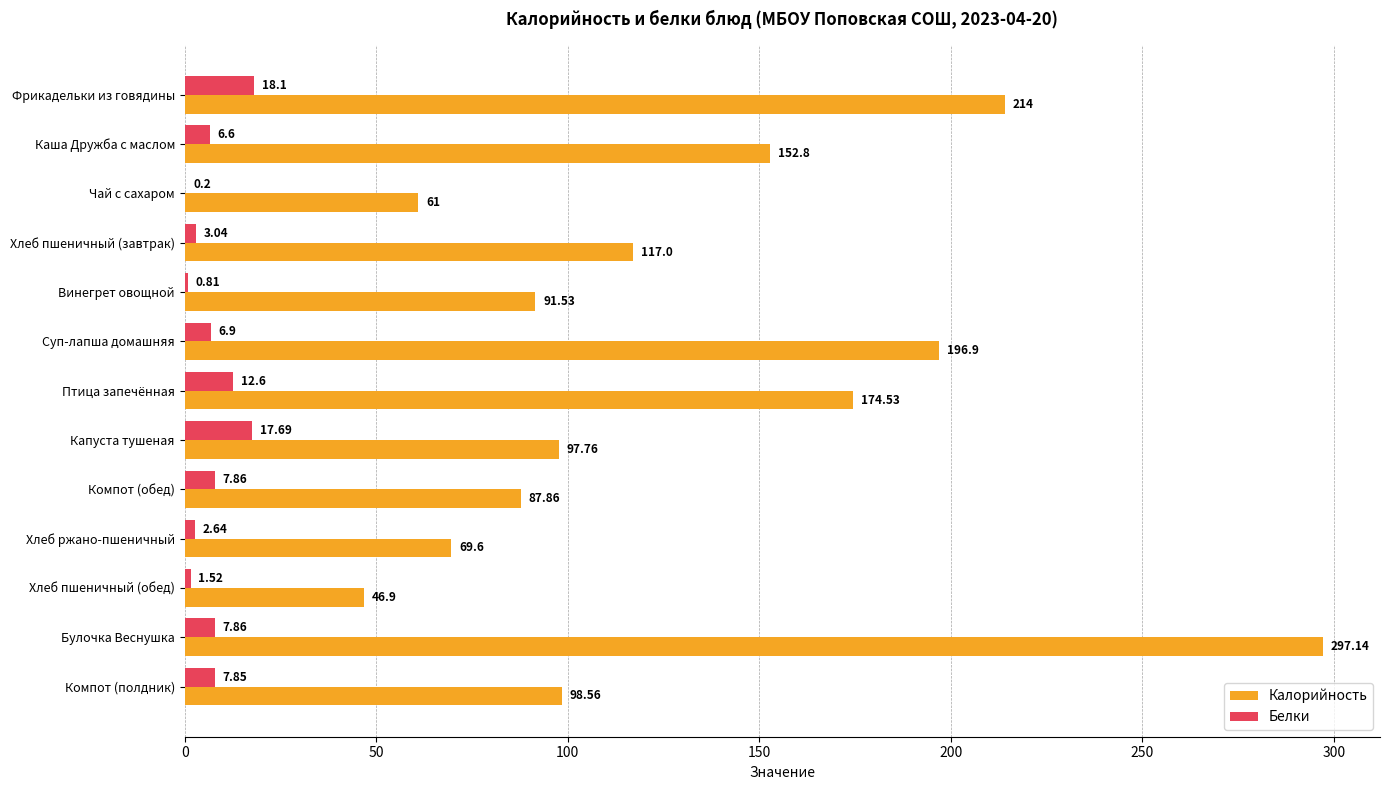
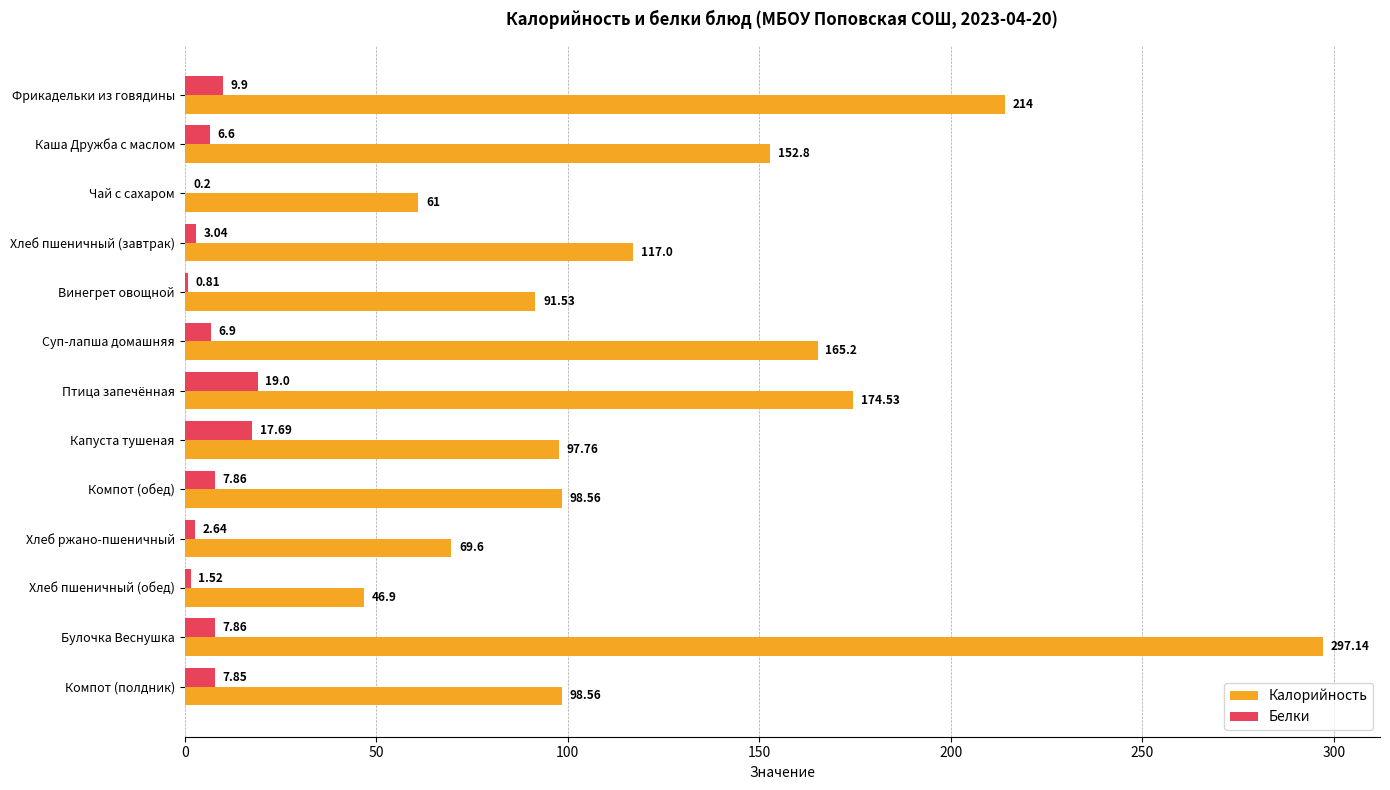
  {
    "Калорийность": {
      "Фрикадельки из говядины": 214,
      "Каша Дружба с маслом": 152.8,
      "Чай с сахаром": 61,
      "Хлеб пшеничный (завтрак)": 117.0,
      "Винегрет овощной": 91.53,
-     "Суп-лапша домашняя": 196.9,
+     "Суп-лапша домашняя": 165.2,
      "Птица запечённая": 174.53,
      "Капуста тушеная": 97.76,
-     "Компот (обед)": 87.86,
+     "Компот (обед)": 98.56,
      "Хлеб ржано-пшеничный": 69.6,
      "Хлеб пшеничный (обед)": 46.9,
      "Булочка Веснушка": 297.14,
      "Компот (полдник)": 98.56
    },
    "Белки": {
-     "Фрикадельки из говядины": 18.1,
+     "Фрикадельки из говядины": 9.9,
      "Каша Дружба с маслом": 6.6,
      "Чай с сахаром": 0.2,
      "Хлеб пшеничный (завтрак)": 3.04,
      "Винегрет овощной": 0.81,
      "Суп-лапша домашняя": 6.9,
-     "Птица запечённая": 12.6,
+     "Птица запечённая": 19.0,
      "Капуста тушеная": 17.69,
      "Компот (обед)": 7.86,
      "Хлеб ржано-пшеничный": 2.64,
      "Хлеб пшеничный (обед)": 1.52,
      "Булочка Веснушка": 7.86,
      "Компот (полдник)": 7.85
    }
  }
